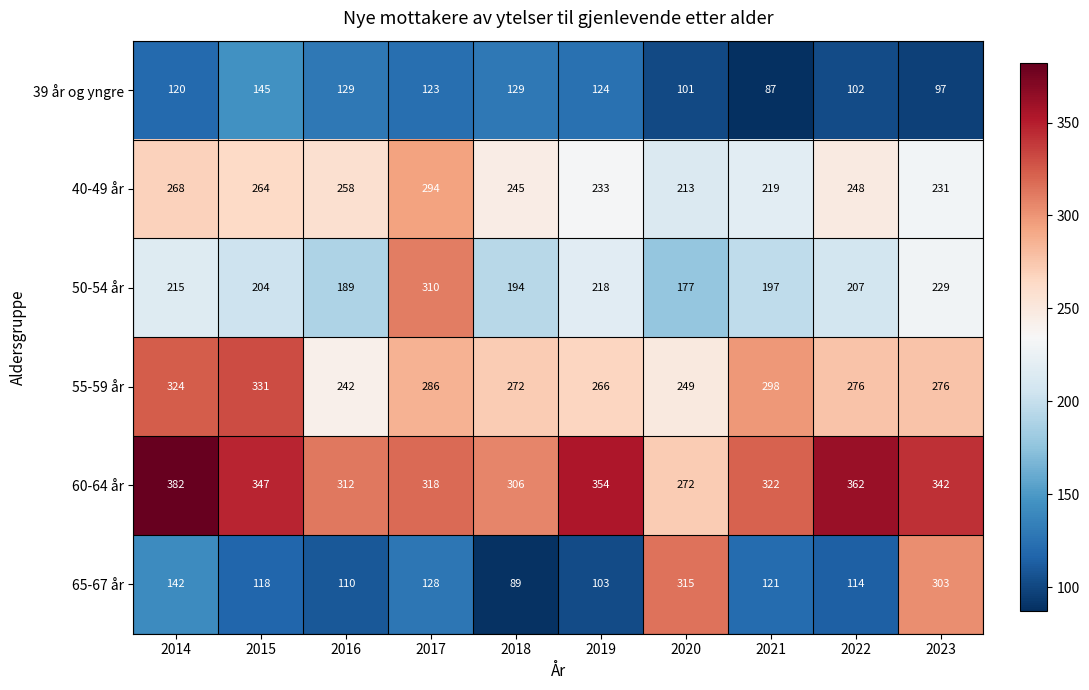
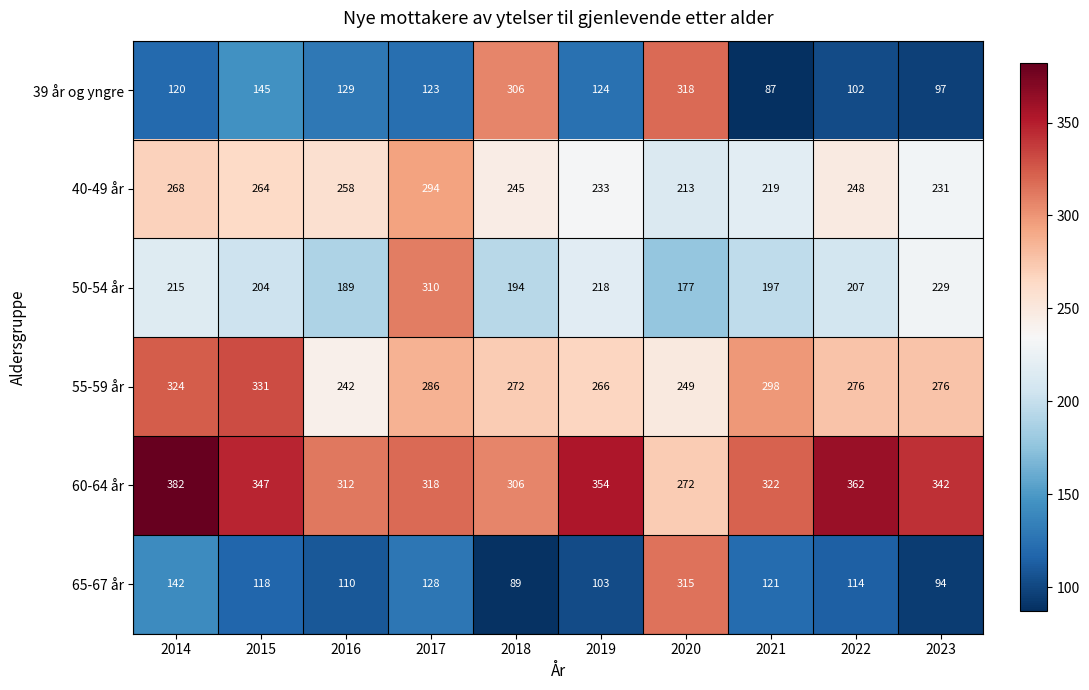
  {
    "39 år og yngre": {
      "2014": 120,
      "2015": 145,
      "2016": 129,
      "2017": 123,
-     "2018": 129,
+     "2018": 306,
      "2019": 124,
-     "2020": 101,
+     "2020": 318,
      "2021": 87,
      "2022": 102,
      "2023": 97
    },
    "40-49 år": {
      "2014": 268,
      "2015": 264,
      "2016": 258,
      "2017": 294,
      "2018": 245,
      "2019": 233,
      "2020": 213,
      "2021": 219,
      "2022": 248,
      "2023": 231
    },
    "50-54 år": {
      "2014": 215,
      "2015": 204,
      "2016": 189,
      "2017": 310,
      "2018": 194,
      "2019": 218,
      "2020": 177,
      "2021": 197,
      "2022": 207,
      "2023": 229
    },
    "55-59 år": {
      "2014": 324,
      "2015": 331,
      "2016": 242,
      "2017": 286,
      "2018": 272,
      "2019": 266,
      "2020": 249,
      "2021": 298,
      "2022": 276,
      "2023": 276
    },
    "60-64 år": {
      "2014": 382,
      "2015": 347,
      "2016": 312,
      "2017": 318,
      "2018": 306,
      "2019": 354,
      "2020": 272,
      "2021": 322,
      "2022": 362,
      "2023": 342
    },
    "65-67 år": {
      "2014": 142,
      "2015": 118,
      "2016": 110,
      "2017": 128,
      "2018": 89,
      "2019": 103,
      "2020": 315,
      "2021": 121,
      "2022": 114,
-     "2023": 303
+     "2023": 94
    }
  }
